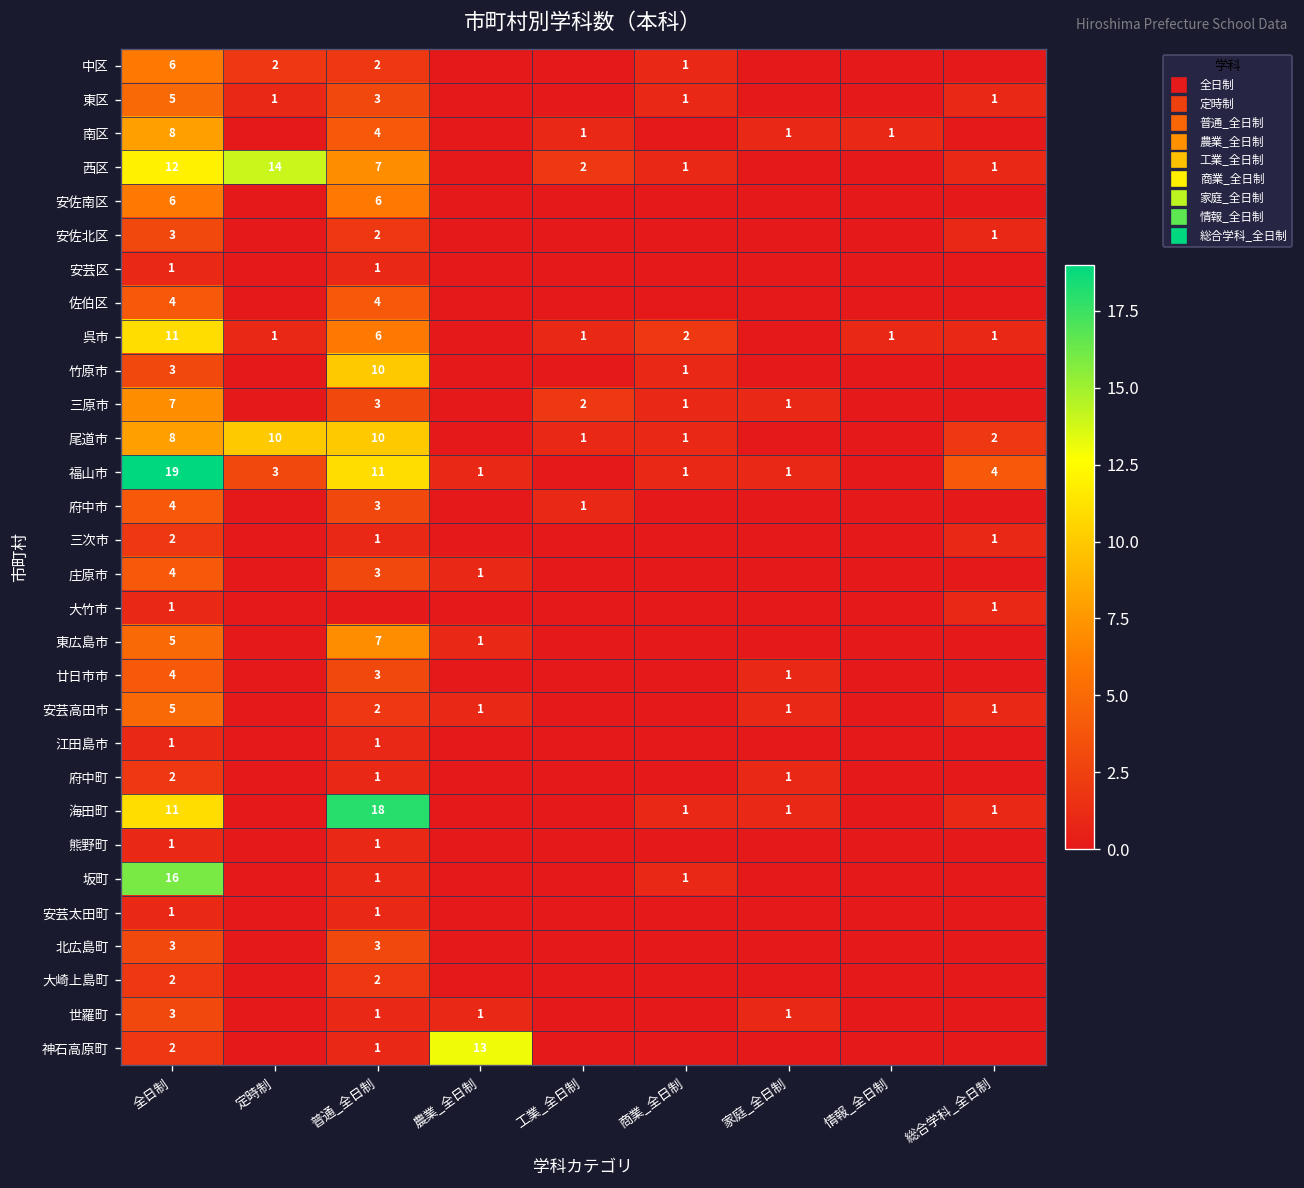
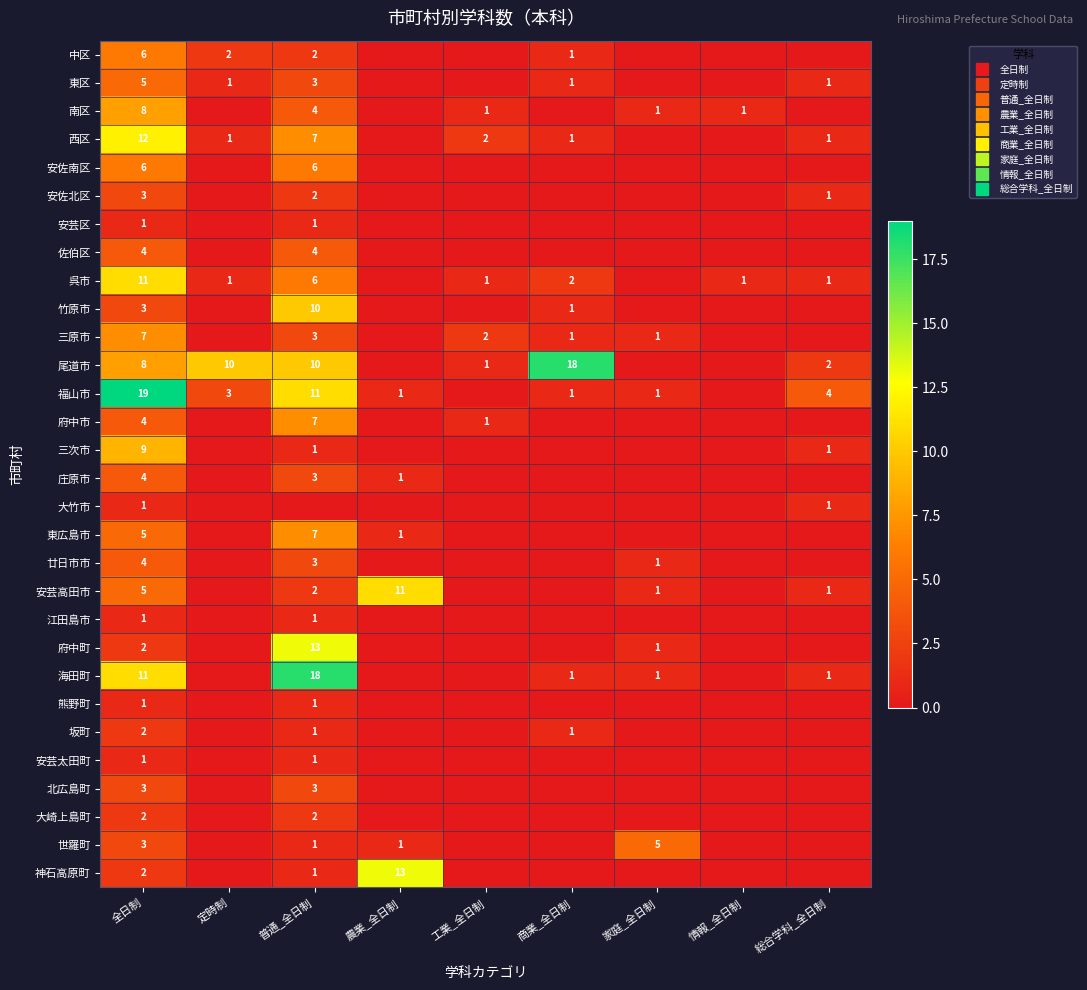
  {
    "中区": {
      "全日制": 6,
      "定時制": 2,
      "普通_全日制": 2,
      "商業_全日制": 1
    },
    "東区": {
      "全日制": 5,
      "定時制": 1,
      "普通_全日制": 3,
      "商業_全日制": 1,
      "総合学科_全日制": 1
    },
    "南区": {
      "全日制": 8,
      "普通_全日制": 4,
      "工業_全日制": 1,
      "家庭_全日制": 1,
      "情報_全日制": 1
    },
    "西区": {
      "全日制": 12,
-     "定時制": 14,
+     "定時制": 1,
      "普通_全日制": 7,
      "工業_全日制": 2,
      "商業_全日制": 1,
      "総合学科_全日制": 1
    },
    "安佐南区": {
      "全日制": 6,
      "普通_全日制": 6
    },
    "安佐北区": {
      "全日制": 3,
      "普通_全日制": 2,
      "総合学科_全日制": 1
    },
    "安芸区": {
      "全日制": 1,
      "普通_全日制": 1
    },
    "佐伯区": {
      "全日制": 4,
      "普通_全日制": 4
    },
    "呉市": {
      "全日制": 11,
      "定時制": 1,
      "普通_全日制": 6,
      "工業_全日制": 1,
      "商業_全日制": 2,
      "情報_全日制": 1,
      "総合学科_全日制": 1
    },
    "竹原市": {
      "全日制": 3,
      "普通_全日制": 10,
      "商業_全日制": 1
    },
    "三原市": {
      "全日制": 7,
      "普通_全日制": 3,
      "工業_全日制": 2,
      "商業_全日制": 1,
      "家庭_全日制": 1
    },
    "尾道市": {
      "全日制": 8,
      "定時制": 10,
      "普通_全日制": 10,
      "工業_全日制": 1,
-     "商業_全日制": 1,
+     "商業_全日制": 18,
      "総合学科_全日制": 2
    },
    "福山市": {
      "全日制": 19,
      "定時制": 3,
      "普通_全日制": 11,
      "農業_全日制": 1,
      "商業_全日制": 1,
      "家庭_全日制": 1,
      "総合学科_全日制": 4
    },
    "府中市": {
      "全日制": 4,
-     "普通_全日制": 3,
+     "普通_全日制": 7,
      "工業_全日制": 1
    },
    "三次市": {
-     "全日制": 2,
+     "全日制": 9,
      "普通_全日制": 1,
      "総合学科_全日制": 1
    },
    "庄原市": {
      "全日制": 4,
      "普通_全日制": 3,
      "農業_全日制": 1
    },
    "大竹市": {
      "全日制": 1,
      "総合学科_全日制": 1
    },
    "東広島市": {
      "全日制": 5,
      "普通_全日制": 7,
      "農業_全日制": 1
    },
    "廿日市市": {
      "全日制": 4,
      "普通_全日制": 3,
      "家庭_全日制": 1
    },
    "安芸高田市": {
      "全日制": 5,
      "普通_全日制": 2,
-     "農業_全日制": 1,
+     "農業_全日制": 11,
      "家庭_全日制": 1,
      "総合学科_全日制": 1
    },
    "江田島市": {
      "全日制": 1,
      "普通_全日制": 1
    },
    "府中町": {
      "全日制": 2,
-     "普通_全日制": 1,
+     "普通_全日制": 13,
      "家庭_全日制": 1
    },
    "海田町": {
      "全日制": 11,
      "普通_全日制": 18,
      "商業_全日制": 1,
      "家庭_全日制": 1,
      "総合学科_全日制": 1
    },
    "熊野町": {
      "全日制": 1,
      "普通_全日制": 1
    },
    "坂町": {
-     "全日制": 16,
+     "全日制": 2,
      "普通_全日制": 1,
      "商業_全日制": 1
    },
    "安芸太田町": {
      "全日制": 1,
      "普通_全日制": 1
    },
    "北広島町": {
      "全日制": 3,
      "普通_全日制": 3
    },
    "大崎上島町": {
      "全日制": 2,
      "普通_全日制": 2
    },
    "世羅町": {
      "全日制": 3,
      "普通_全日制": 1,
      "農業_全日制": 1,
-     "家庭_全日制": 1
+     "家庭_全日制": 5
    },
    "神石高原町": {
      "全日制": 2,
      "普通_全日制": 1,
      "農業_全日制": 13
    }
  }
